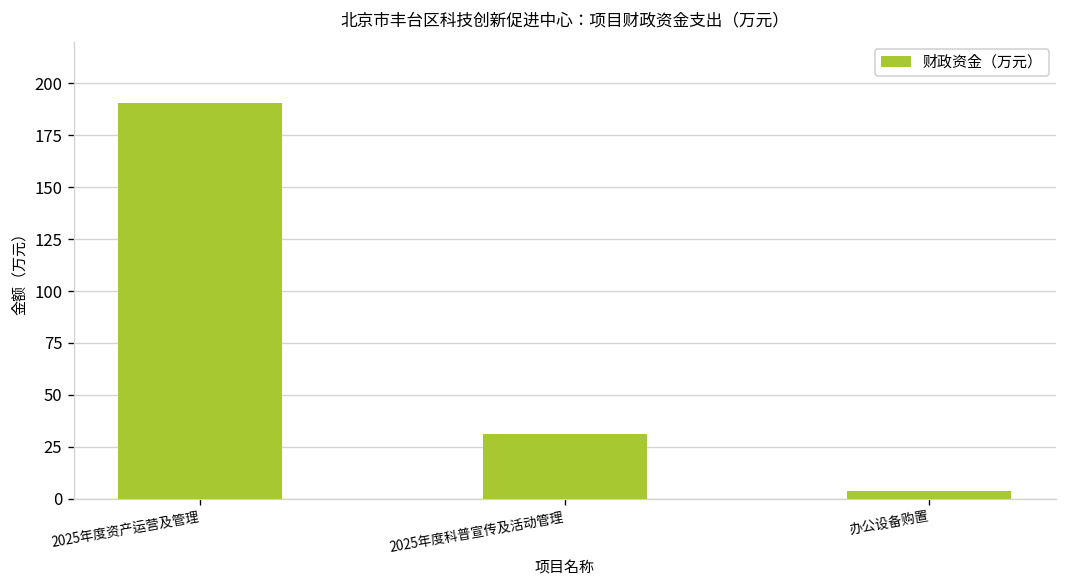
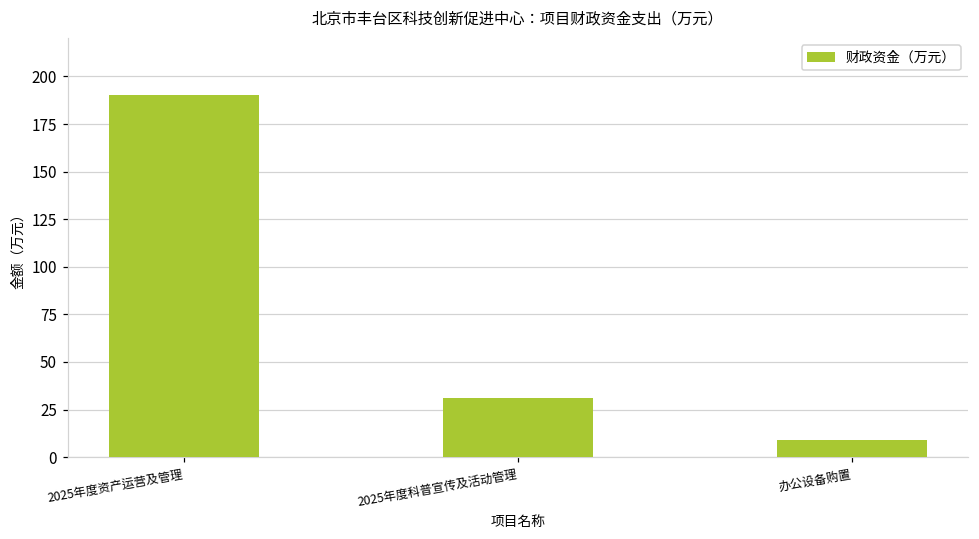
  {
    "2025年度资产运营及管理": 190,
    "2025年度科普宣传及活动管理": 31,
-   "办公设备购置": 4
+   "办公设备购置": 9
  }
